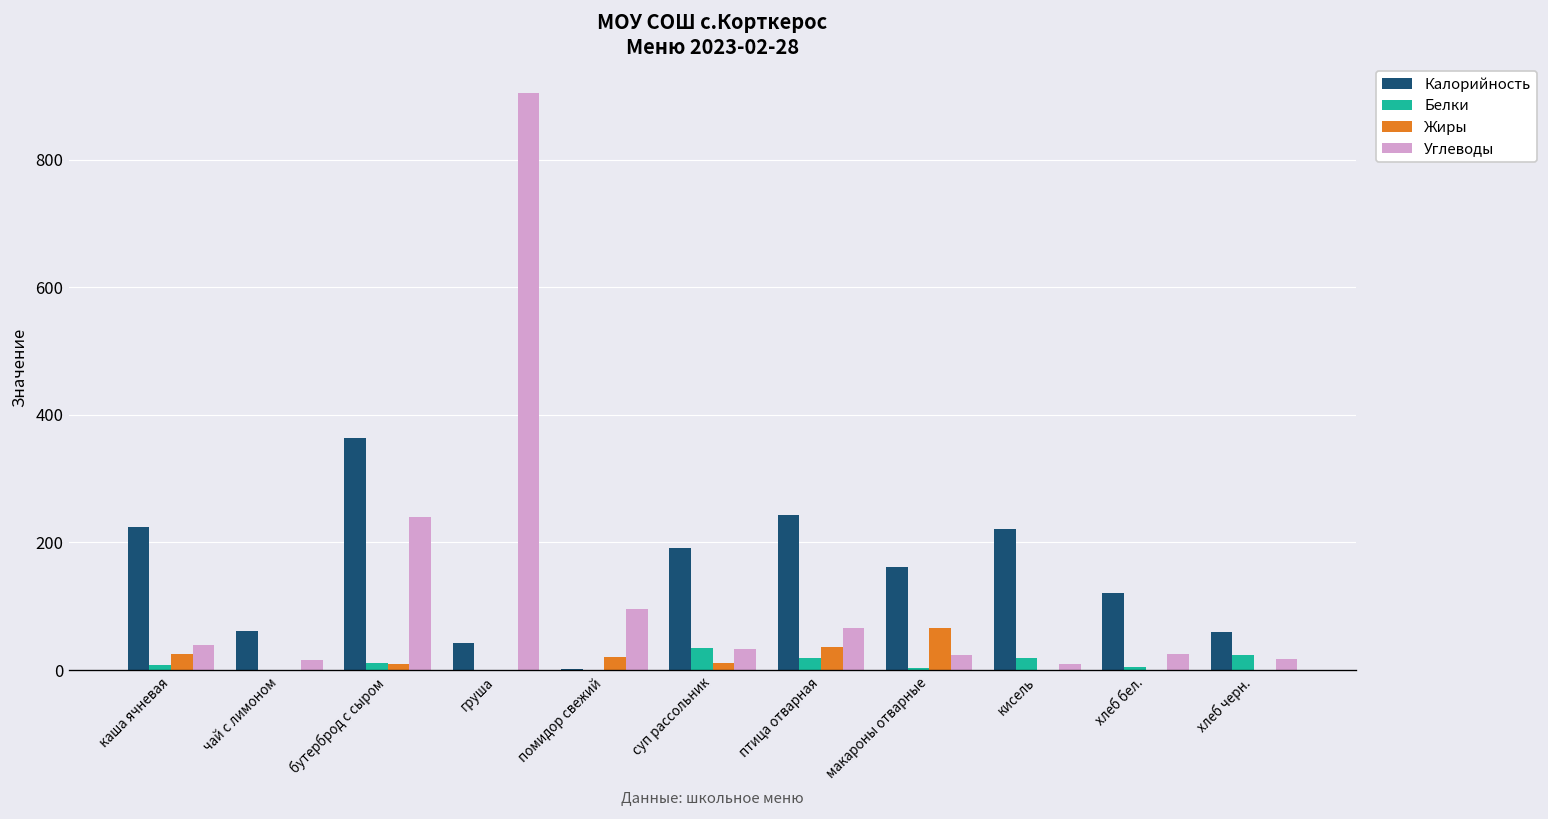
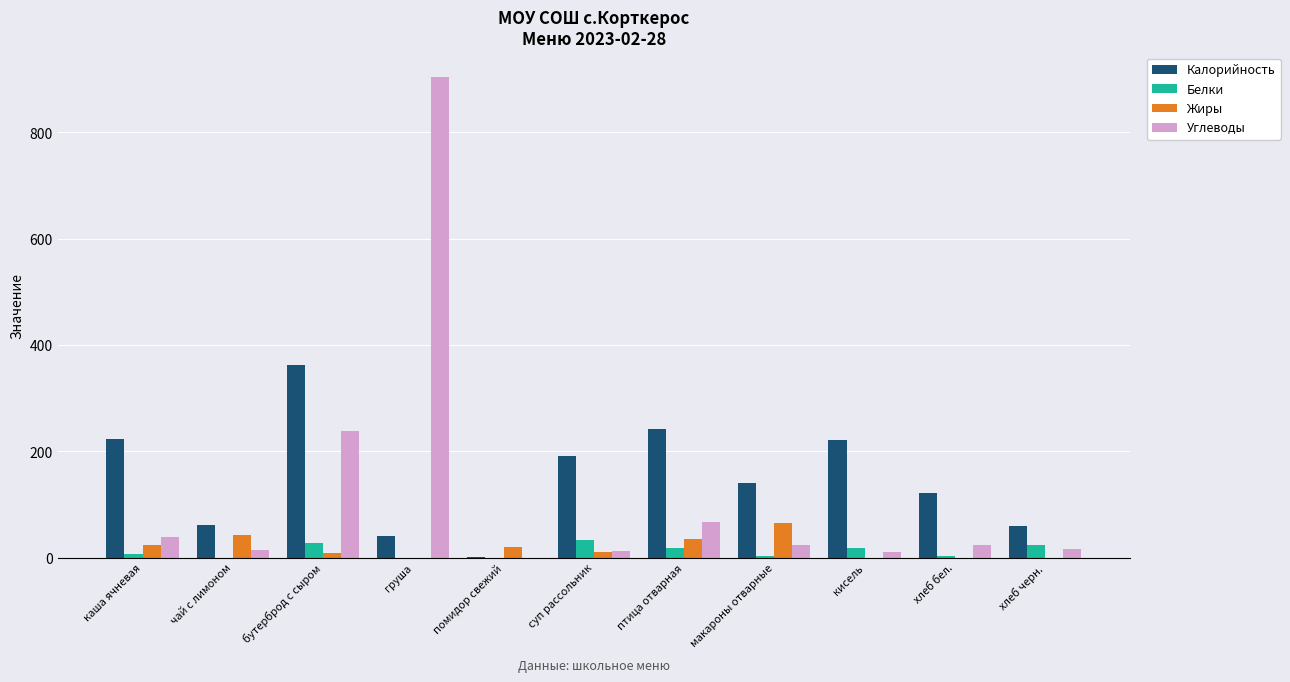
  {
    "Калорийность": {
      "каша ячневая": 220,
      "чай с лимоном": 60,
      "бутерброд с сыром": 360,
      "груша": 40,
      "суп рассольник": 190,
      "птица отварная": 240,
-     "макароны отварные": 160,
+     "макароны отварные": 140,
      "кисель": 220,
      "хлеб бел.": 120,
      "хлеб черн.": 60
    },
    "Белки": {
      "каша ячневая": 10,
-     "бутерброд с сыром": 10,
+     "бутерброд с сыром": 30,
      "суп рассольник": 30,
      "птица отварная": 20,
      "кисель": 20,
      "хлеб черн.": 20
    },
    "Жиры": {
      "каша ячневая": 20,
-     "чай с лимоном": 0,
+     "чай с лимоном": 40,
      "бутерброд с сыром": 10,
      "помидор свежий": 20,
      "суп рассольник": 10,
      "птица отварная": 40,
      "макароны отварные": 70,
      "кисель": 0
    },
    "Углеводы": {
      "каша ячневая": 40,
      "чай с лимоном": 20,
      "бутерброд с сыром": 240,
      "груша": 910,
-     "помидор свежий": 100,
-     "суп рассольник": 30,
+     "помидор свежий": 0,
+     "суп рассольник": 10,
      "птица отварная": 70,
      "макароны отварные": 20,
      "кисель": 10,
      "хлеб бел.": 20,
      "хлеб черн.": 20
    }
  }
